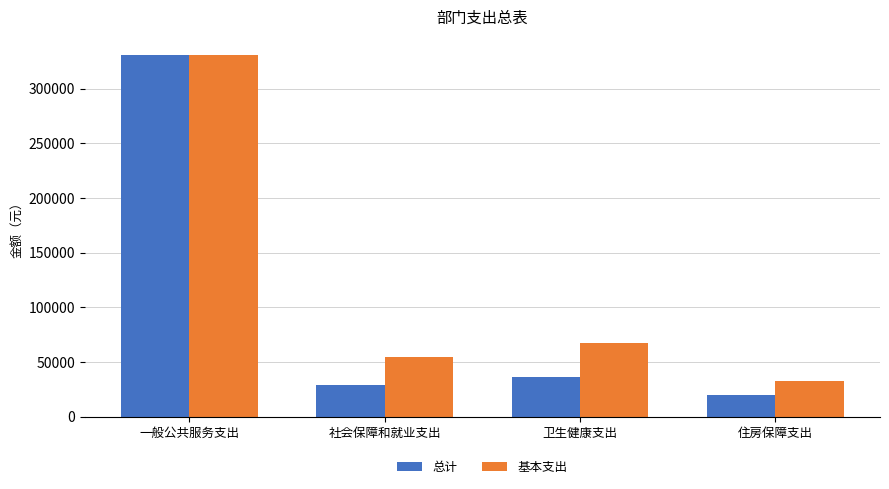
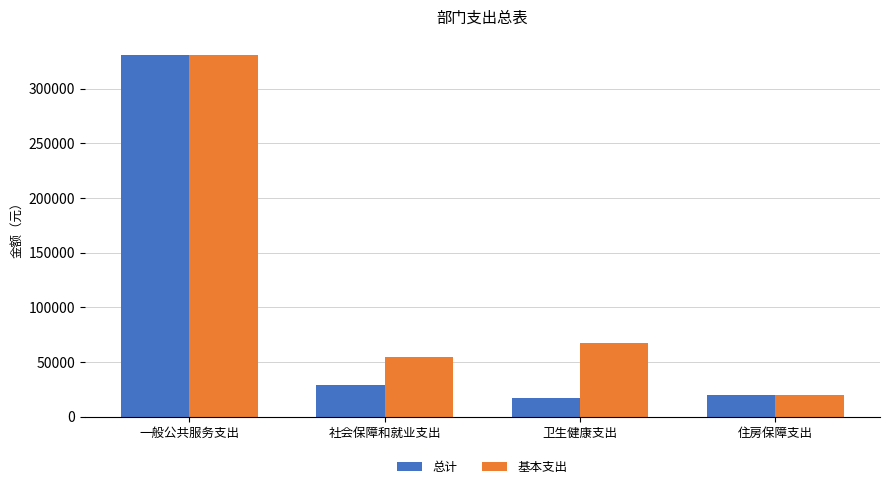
  {
    "总计": {
      "一般公共服务支出": 331000,
      "社会保障和就业支出": 29000,
-     "卫生健康支出": 36000,
+     "卫生健康支出": 17000,
      "住房保障支出": 20000
    },
    "基本支出": {
      "一般公共服务支出": 331000,
      "社会保障和就业支出": 55000,
      "卫生健康支出": 68000,
-     "住房保障支出": 33000
+     "住房保障支出": 20000
    }
  }
